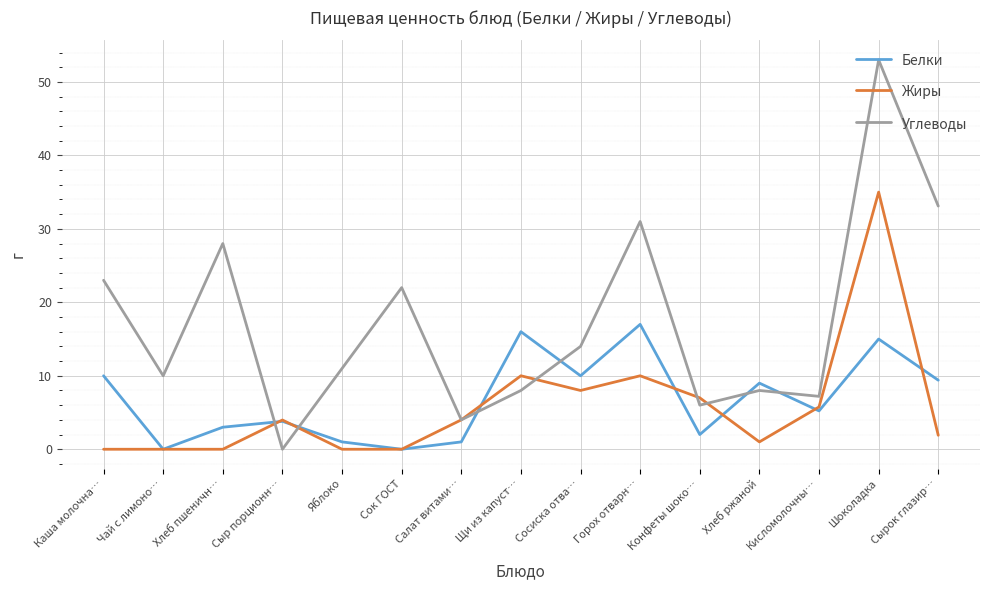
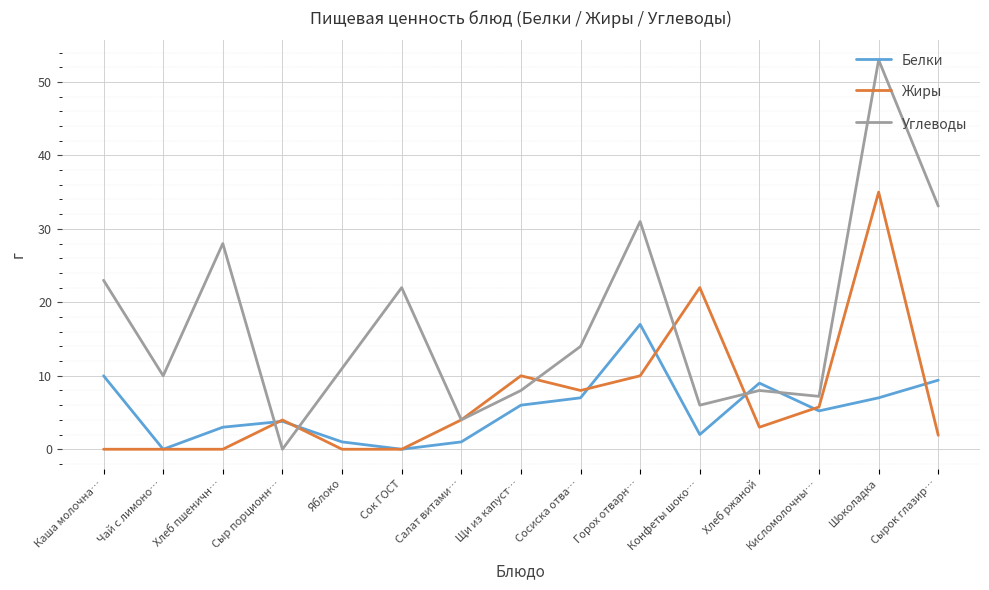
  {
    "Белки": {
      "Каша молочна…": 10,
      "Хлеб пшеничн…": 3,
      "Яблоко": 1,
      "Салат витами…": 1,
-     "Щи из капуст…": 16,
-     "Сосиска отва…": 10,
+     "Щи из капуст…": 6,
+     "Сосиска отва…": 7,
      "Горох отварн…": 17,
      "Конфеты шоко…": 2,
      "Хлеб ржаной": 9,
      "Кисломолочны…": 5,
-     "Шоколадка": 15,
+     "Шоколадка": 7,
      "Сырок глазир…": 9
    },
    "Жиры": {
      "Каша молочна…": 0,
      "Хлеб пшеничн…": 0,
      "Яблоко": 0,
      "Щи из капуст…": 10,
      "Сосиска отва…": 8,
      "Горох отварн…": 10,
-     "Конфеты шоко…": 7,
-     "Хлеб ржаной": 1,
+     "Конфеты шоко…": 22,
+     "Хлеб ржаной": 3,
      "Кисломолочны…": 6,
      "Шоколадка": 35,
      "Сырок глазир…": 2
    },
    "Углеводы": {
      "Каша молочна…": 23,
      "Чай с лимоно…": 10,
      "Хлеб пшеничн…": 28,
      "Сыр порционн…": 0,
      "Яблоко": 11,
      "Сок ГОСТ": 22,
      "Щи из капуст…": 8,
      "Сосиска отва…": 14,
      "Горох отварн…": 31,
      "Конфеты шоко…": 6,
      "Хлеб ржаной": 8,
      "Кисломолочны…": 7,
      "Шоколадка": 53,
      "Сырок глазир…": 33
    }
  }
